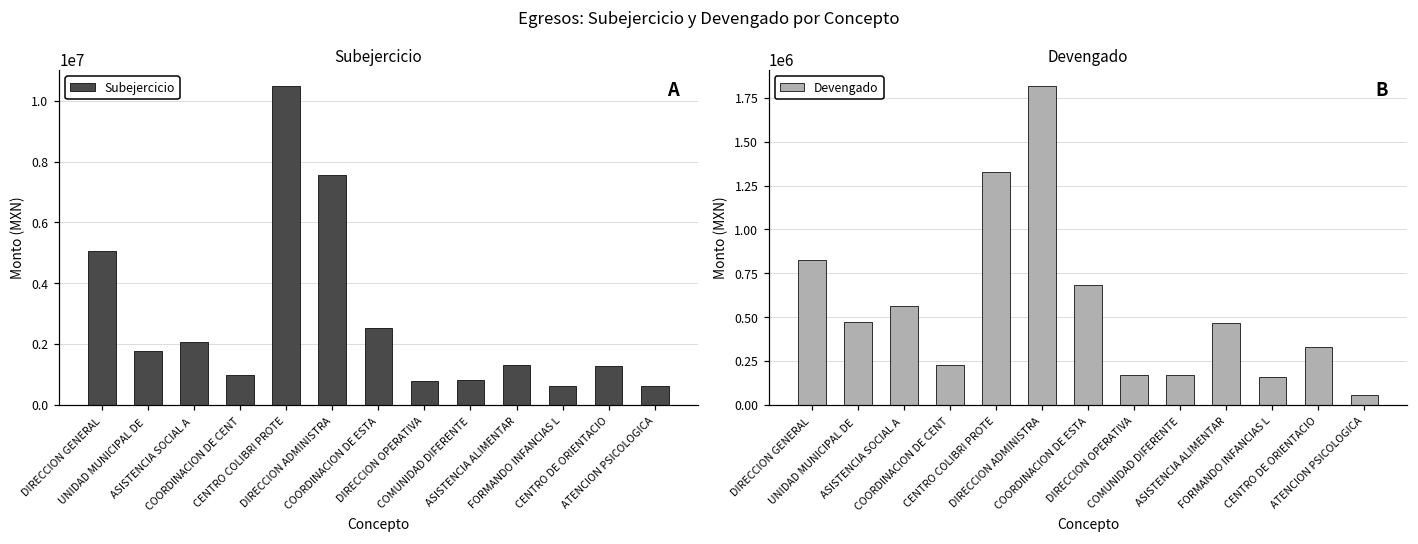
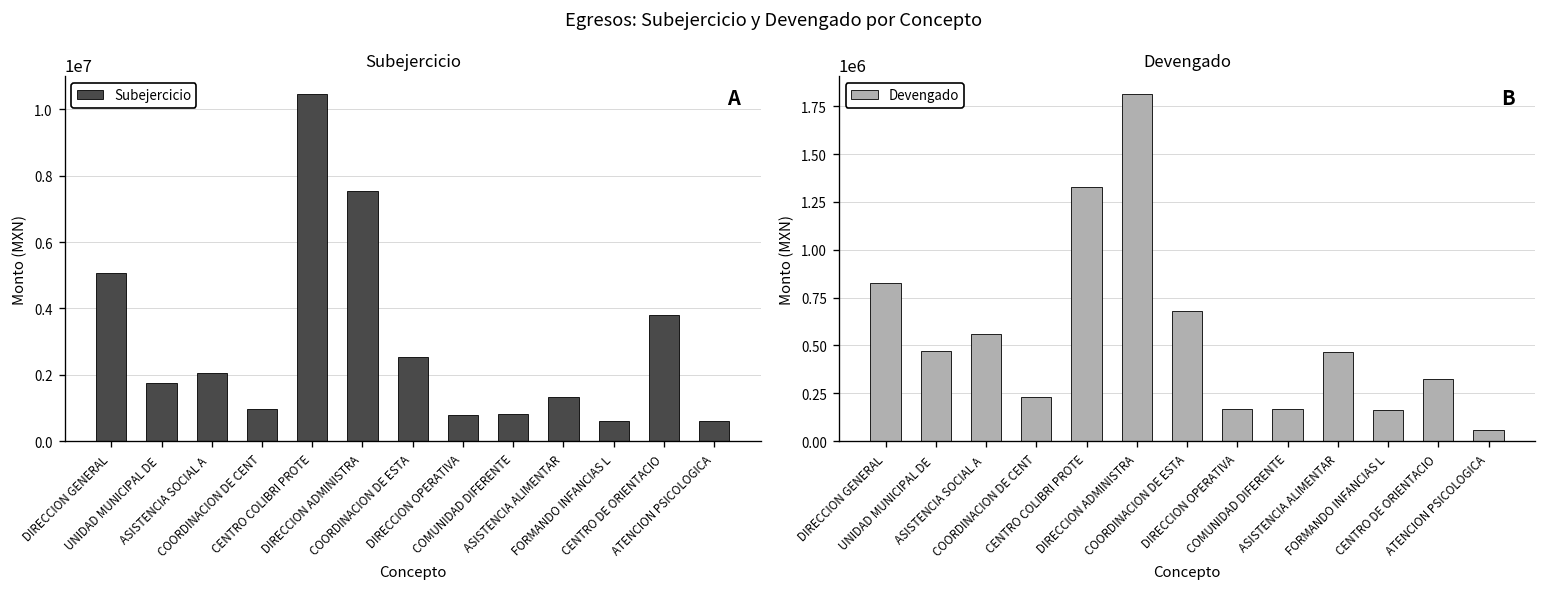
  {
    "Subejercicio": {
      "DIRECCION GENERAL": 5100000,
      "UNIDAD MUNICIPAL DE": 1800000,
      "ASISTENCIA SOCIAL A": 2100000,
      "COORDINACION DE CENT": 1000000,
      "CENTRO COLIBRI PROTE": 10500000,
      "DIRECCION ADMINISTRA": 7500000,
      "COORDINACION DE ESTA": 2500000,
      "DIRECCION OPERATIVA": 800000,
      "COMUNIDAD DIFERENTE": 800000,
      "ASISTENCIA ALIMENTAR": 1300000,
      "FORMANDO INFANCIAS L": 600000,
-     "CENTRO DE ORIENTACIO": 1300000,
+     "CENTRO DE ORIENTACIO": 3800000,
      "ATENCION PSICOLOGICA": 600000
    },
    "Devengado": {
      "DIRECCION GENERAL": 830000,
      "UNIDAD MUNICIPAL DE": 470000,
      "ASISTENCIA SOCIAL A": 560000,
      "COORDINACION DE CENT": 230000,
      "CENTRO COLIBRI PROTE": 1330000,
      "DIRECCION ADMINISTRA": 1820000,
      "COORDINACION DE ESTA": 680000,
      "DIRECCION OPERATIVA": 170000,
      "COMUNIDAD DIFERENTE": 170000,
      "ASISTENCIA ALIMENTAR": 460000,
      "FORMANDO INFANCIAS L": 160000,
      "CENTRO DE ORIENTACIO": 330000,
      "ATENCION PSICOLOGICA": 60000
    }
  }
